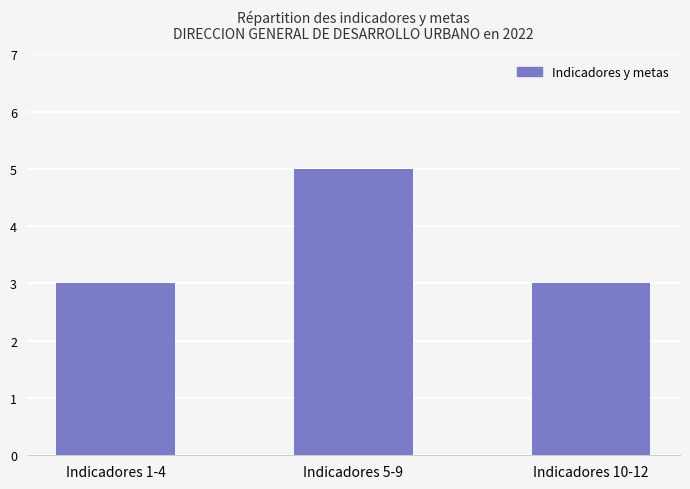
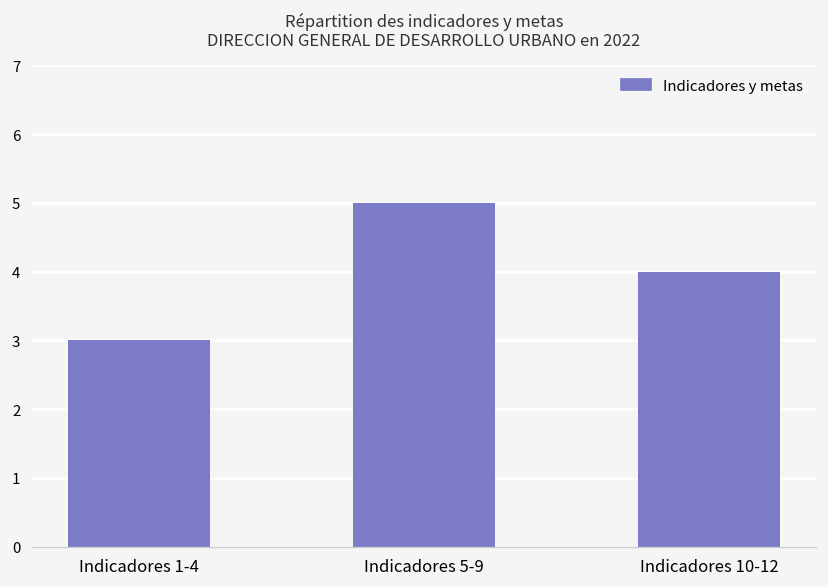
  {
    "Indicadores 1-4": 3,
    "Indicadores 5-9": 5,
-   "Indicadores 10-12": 3
+   "Indicadores 10-12": 4
  }
